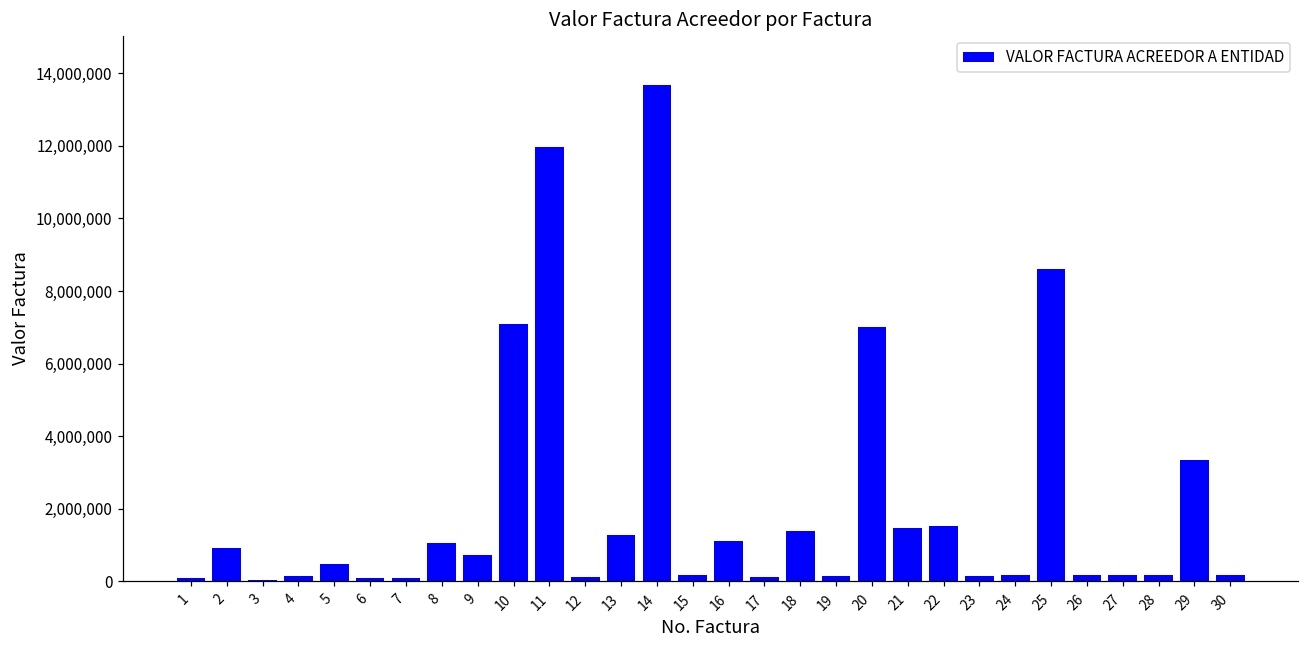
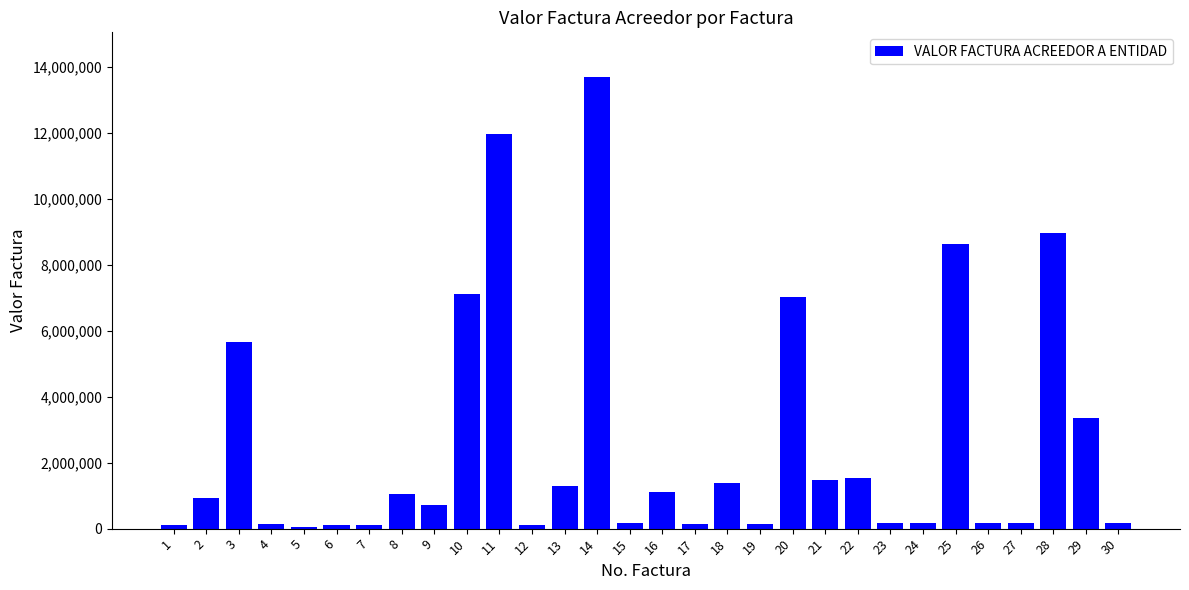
  {
    "1": "100,000",
    "2": "900,000",
-   "3": "0",
+   "3": "5,600,000",
    "4": "200,000",
-   "5": "500,000",
+   "5": "100,000",
    "6": "100,000",
    "7": "100,000",
    "8": "1,000,000",
    "9": "700,000",
    "10": "7,100,000",
    "11": "12,000,000",
    "12": "100,000",
    "13": "1,300,000",
    "14": "13,700,000",
    "15": "200,000",
    "16": "1,100,000",
    "17": "100,000",
    "18": "1,400,000",
    "19": "100,000",
    "20": "7,000,000",
    "21": "1,500,000",
    "22": "1,500,000",
    "23": "200,000",
    "24": "200,000",
    "25": "8,600,000",
    "26": "200,000",
    "27": "200,000",
-   "28": "200,000",
+   "28": "9,000,000",
    "29": "3,400,000",
    "30": "200,000"
  }
